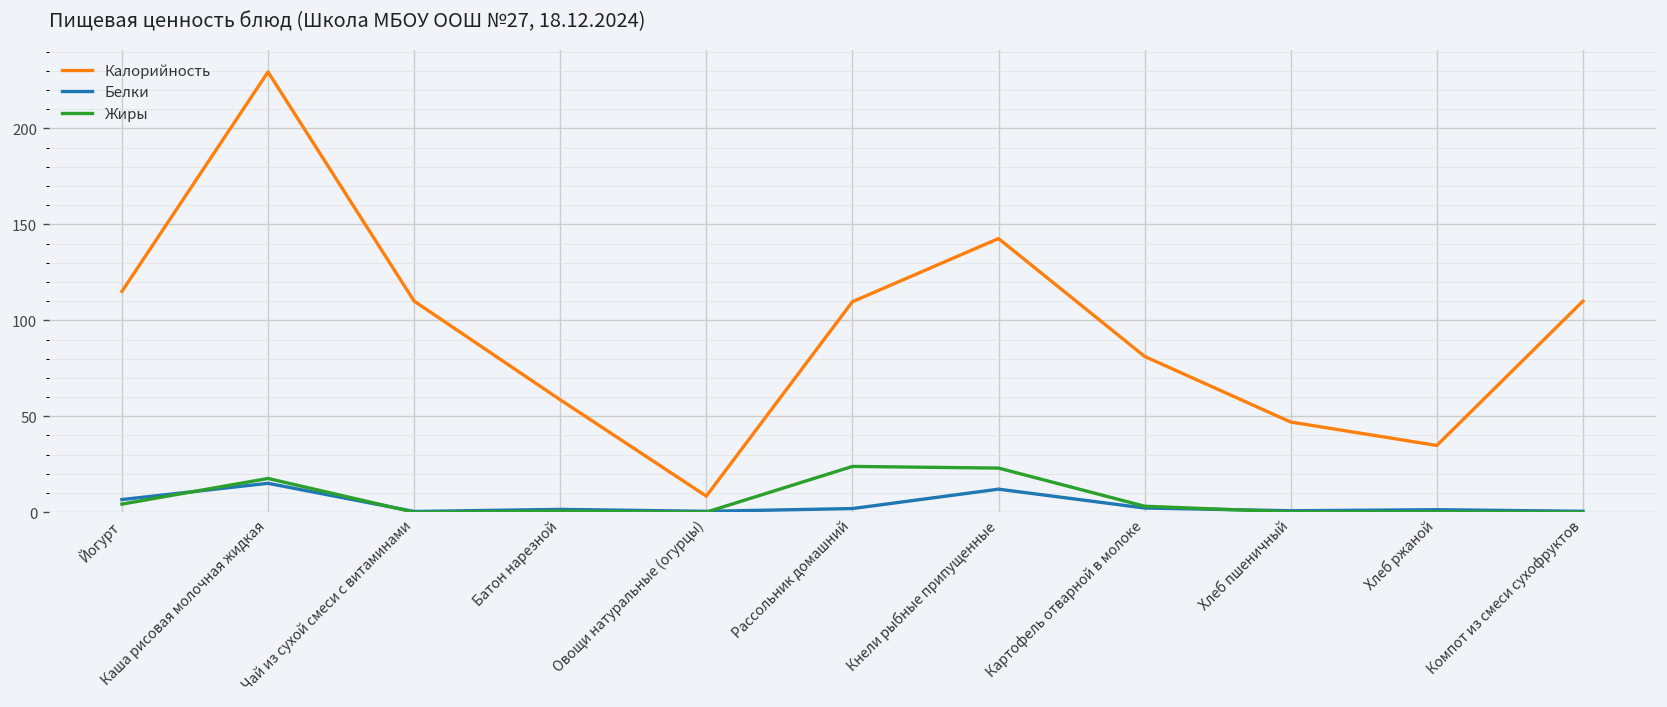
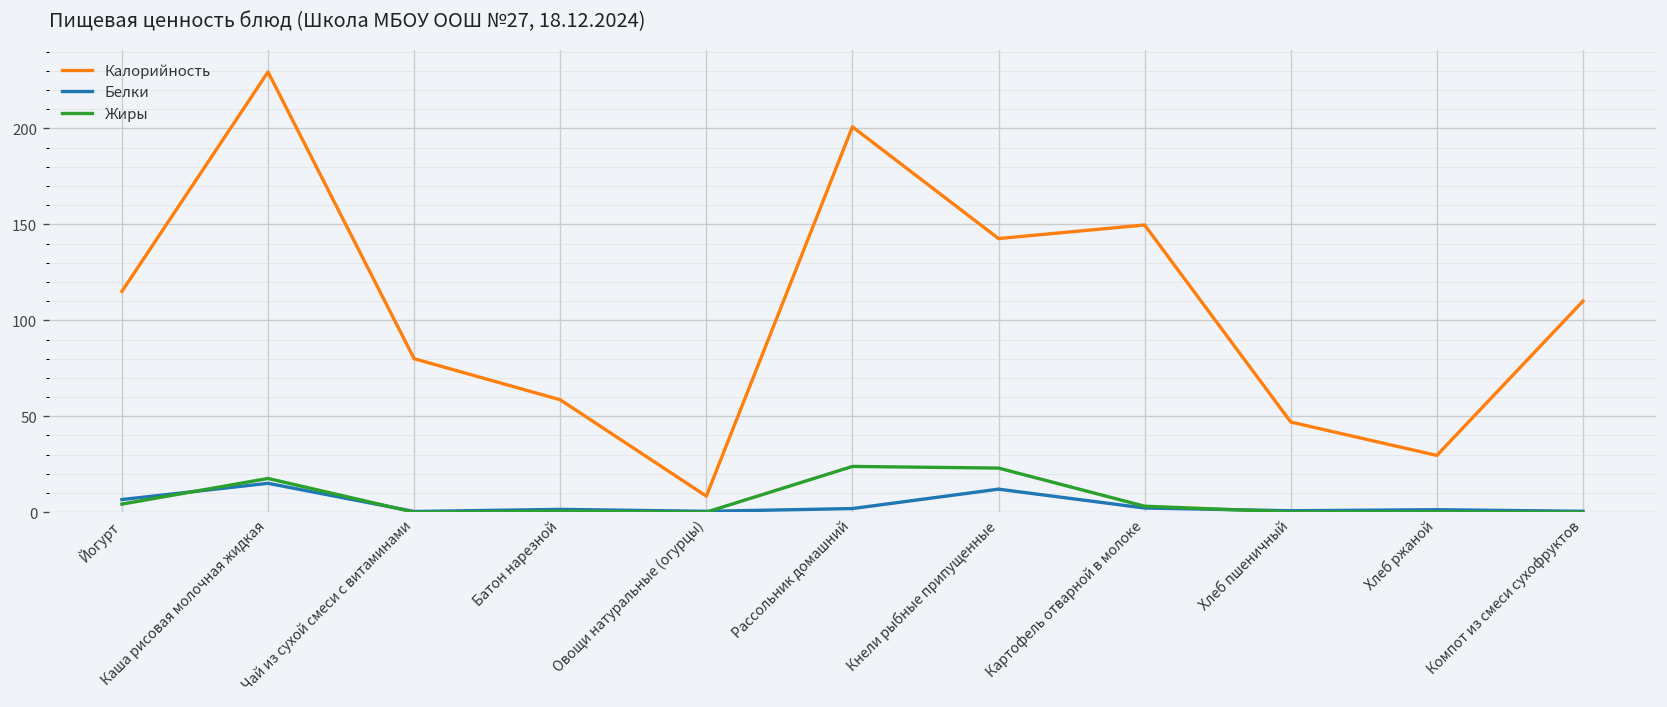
  {
    "Калорийность": {
      "Йогурт": 115,
      "Каша рисовая молочная жидкая": 229,
-     "Чай из сухой смеси с витаминами": 110,
+     "Чай из сухой смеси с витаминами": 80,
      "Батон нарезной": 59,
      "Овощи натуральные (огурцы)": 8,
-     "Рассольник домашний": 110,
+     "Рассольник домашний": 201,
      "Кнели рыбные припущенные": 143,
-     "Картофель отварной в молоке": 81,
+     "Картофель отварной в молоке": 150,
      "Хлеб пшеничный": 47,
-     "Хлеб ржаной": 35,
+     "Хлеб ржаной": 30,
      "Компот из смеси сухофруктов": 110
    },
    "Белки": {
      "Йогурт": 7,
      "Каша рисовая молочная жидкая": 15,
      "Рассольник домашний": 2,
      "Кнели рыбные припущенные": 12
    },
    "Жиры": {
      "Йогурт": 4,
      "Каша рисовая молочная жидкая": 18,
      "Рассольник домашний": 24,
      "Кнели рыбные припущенные": 23
    }
  }
